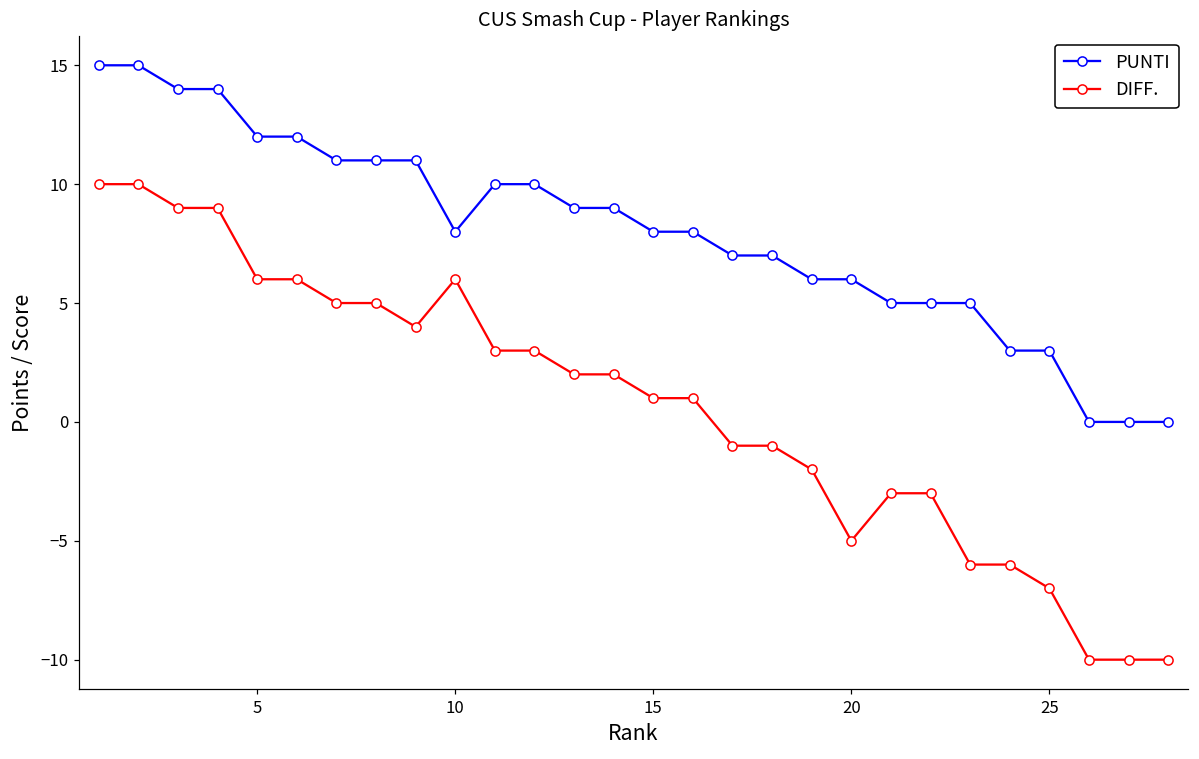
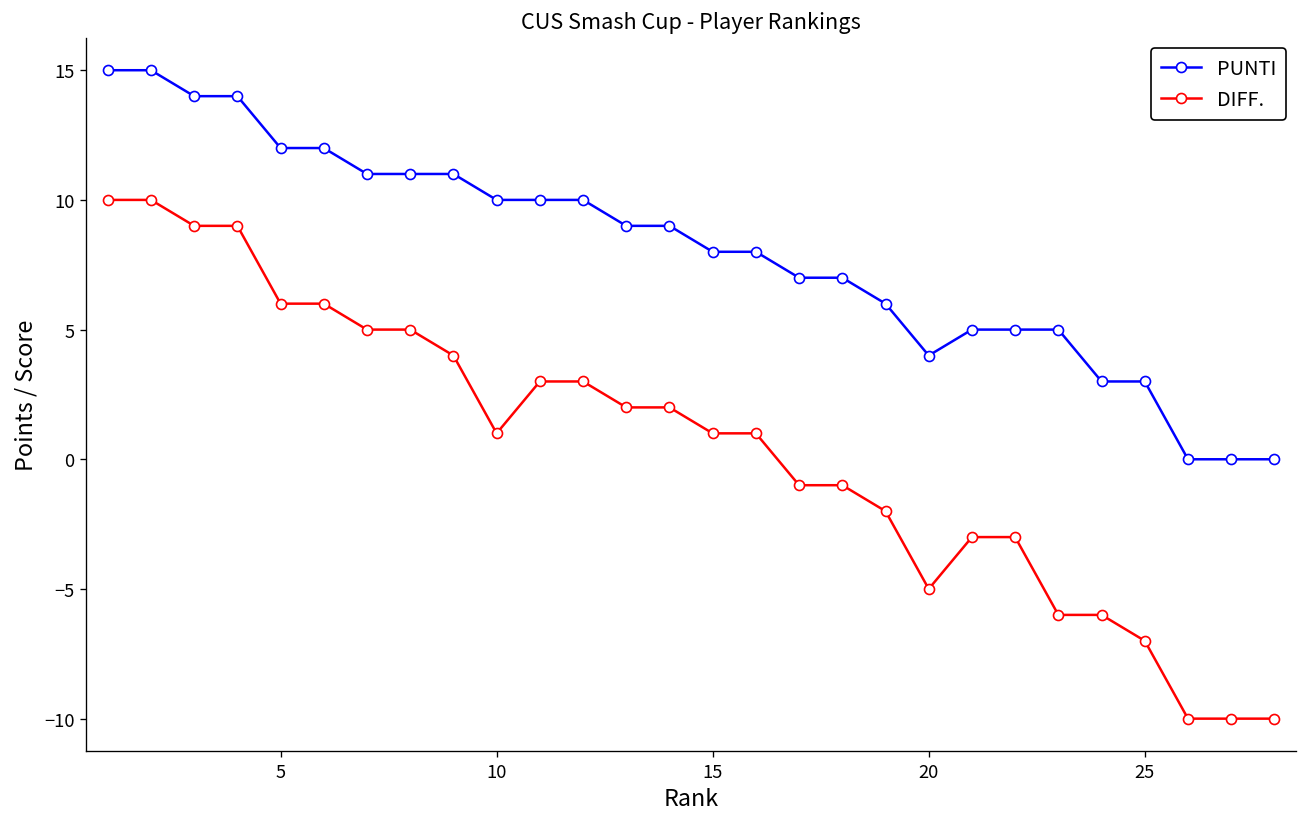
  {
    "PUNTI": {
      "5": 12,
-     "10": 8,
+     "10": 10,
      "15": 8,
-     "20": 6,
+     "20": 4,
      "25": 3
    },
    "DIFF.": {
      "5": 6,
-     "10": 6,
+     "10": 1,
      "15": 1,
      "20": -5,
      "25": -7
    }
  }
